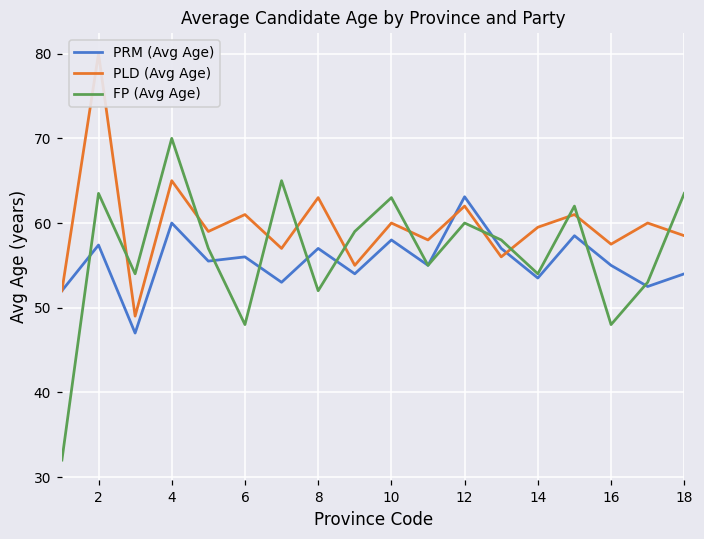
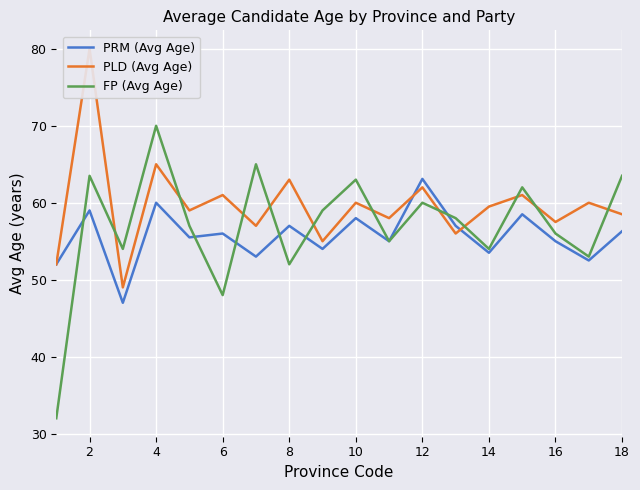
  {
    "PRM (Avg Age)": {
-     "2": 57,
+     "2": 59,
      "4": 60,
      "6": 56,
      "8": 57,
      "10": 58,
      "12": 63,
      "14": 54,
      "16": 55,
-     "18": 54
+     "18": 56
    },
    "PLD (Avg Age)": {
      "4": 65,
      "6": 61,
      "8": 63,
      "10": 60,
      "12": 62,
      "14": 60,
      "16": 58,
      "18": 59
    },
    "FP (Avg Age)": {
      "2": 64,
      "4": 70,
      "6": 48,
      "8": 52,
      "10": 63,
      "12": 60,
      "14": 54,
-     "16": 48,
+     "16": 56,
      "18": 64
    }
  }
